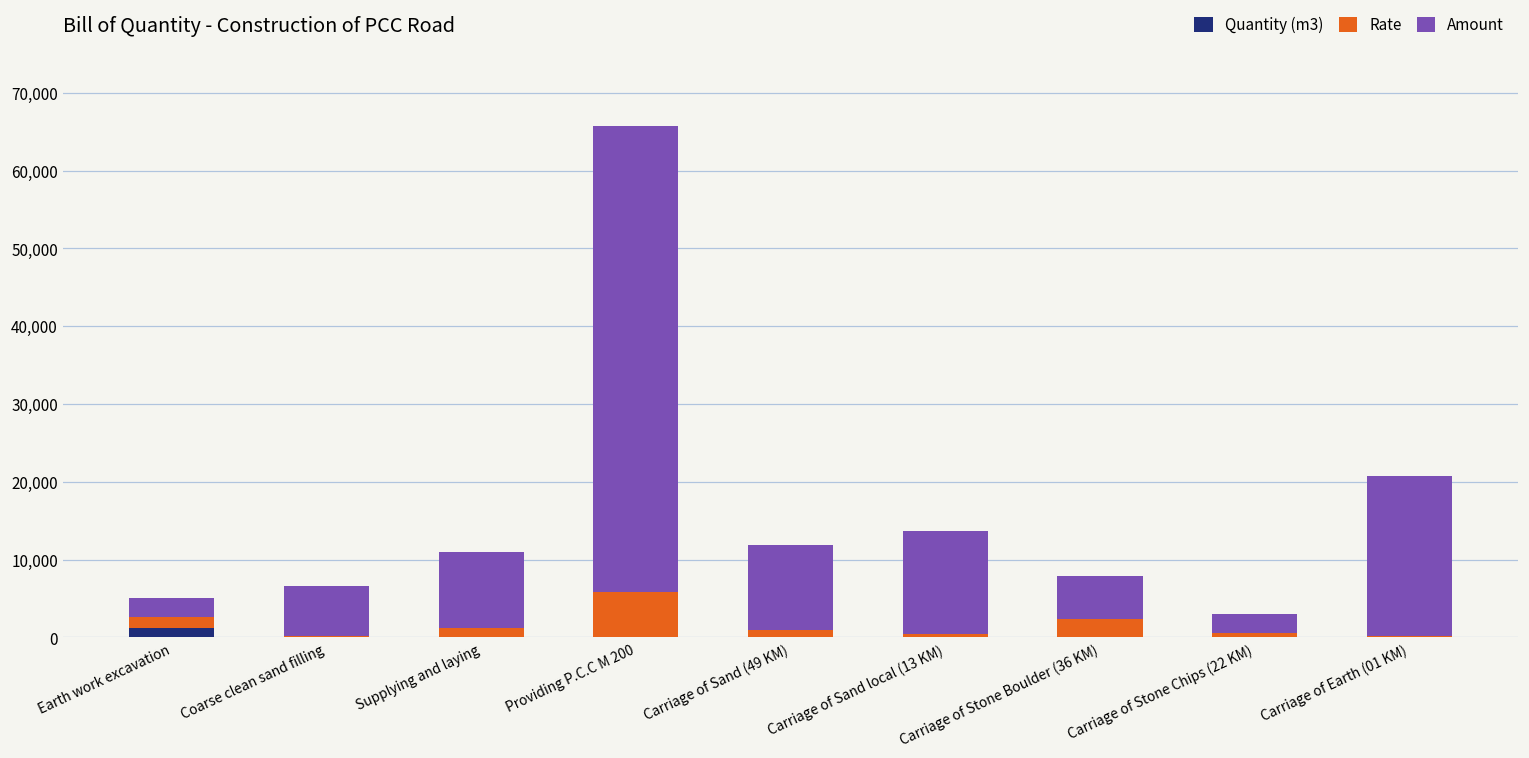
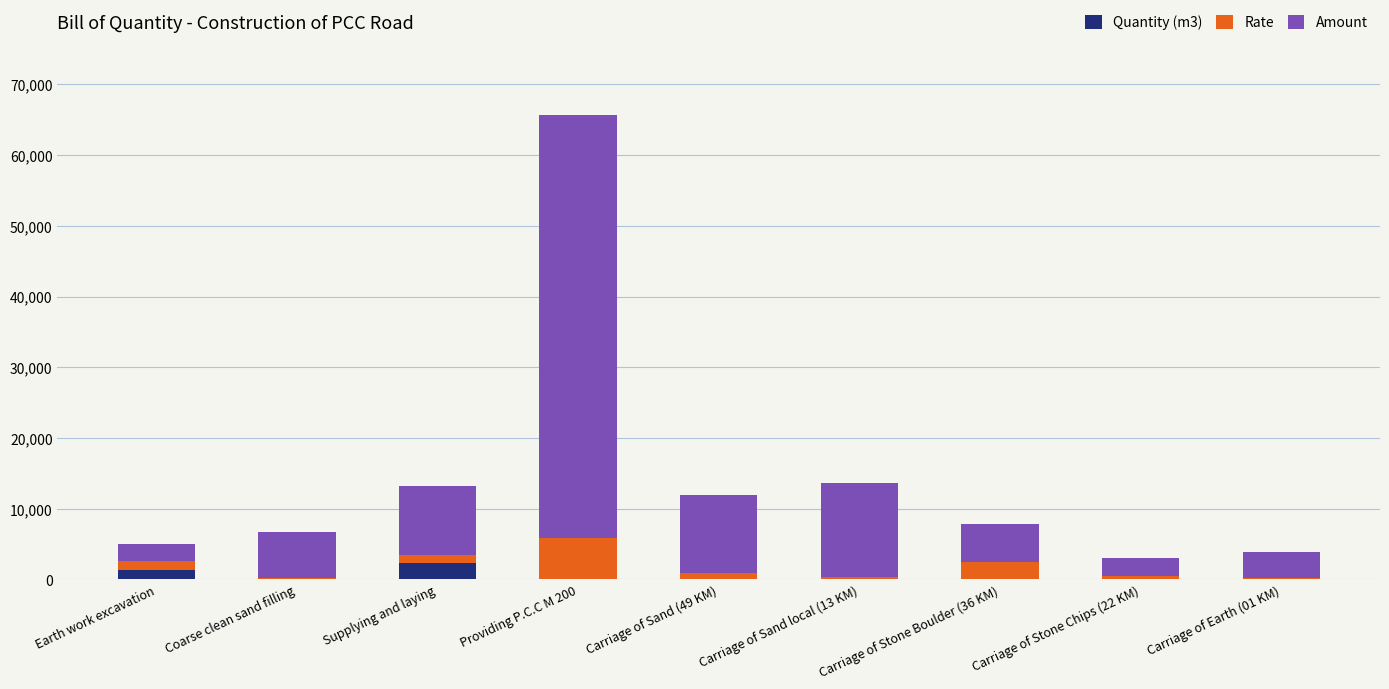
  {
    "Quantity (m3)": {
      "Earth work excavation": "1,000",
-     "Supplying and laying": "0"
+     "Supplying and laying": "2,000"
    },
    "Rate": {
      "Earth work excavation": "1,000",
      "Supplying and laying": "1,000",
      "Providing P.C.C M 200": "6,000",
      "Carriage of Sand (49 KM)": "1,000",
      "Carriage of Sand local (13 KM)": "0",
      "Carriage of Stone Boulder (36 KM)": "2,000",
      "Carriage of Stone Chips (22 KM)": "1,000"
    },
    "Amount": {
      "Earth work excavation": "2,000",
      "Coarse clean sand filling": "6,000",
      "Supplying and laying": "10,000",
      "Providing P.C.C M 200": "60,000",
      "Carriage of Sand (49 KM)": "11,000",
      "Carriage of Sand local (13 KM)": "13,000",
      "Carriage of Stone Boulder (36 KM)": "5,000",
      "Carriage of Stone Chips (22 KM)": "3,000",
-     "Carriage of Earth (01 KM)": "21,000"
+     "Carriage of Earth (01 KM)": "4,000"
    }
  }
